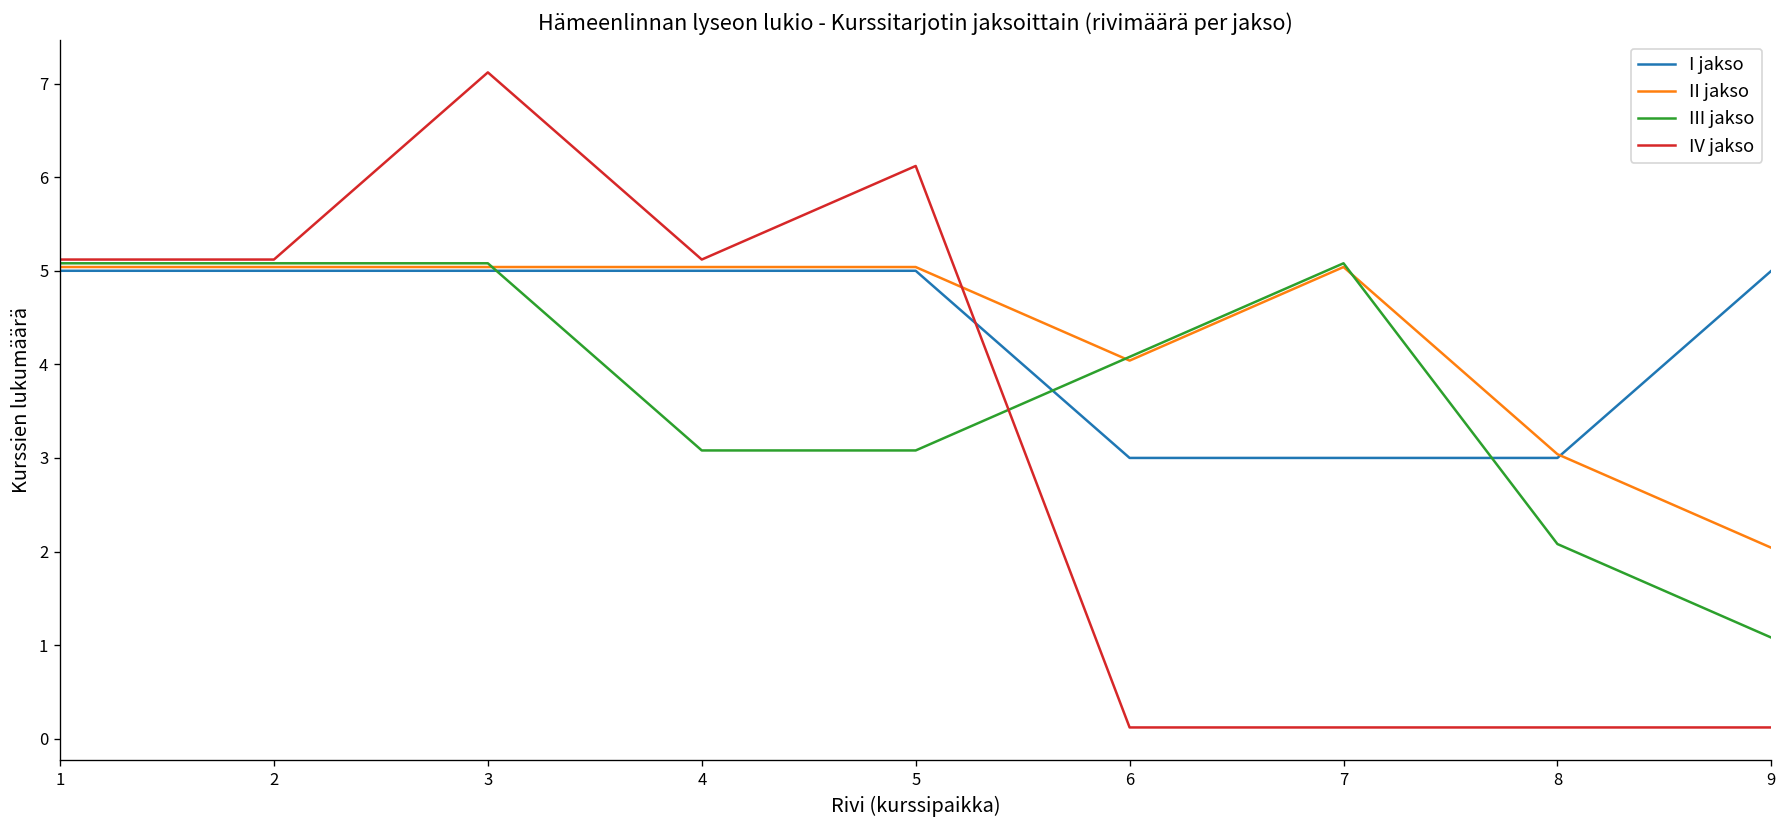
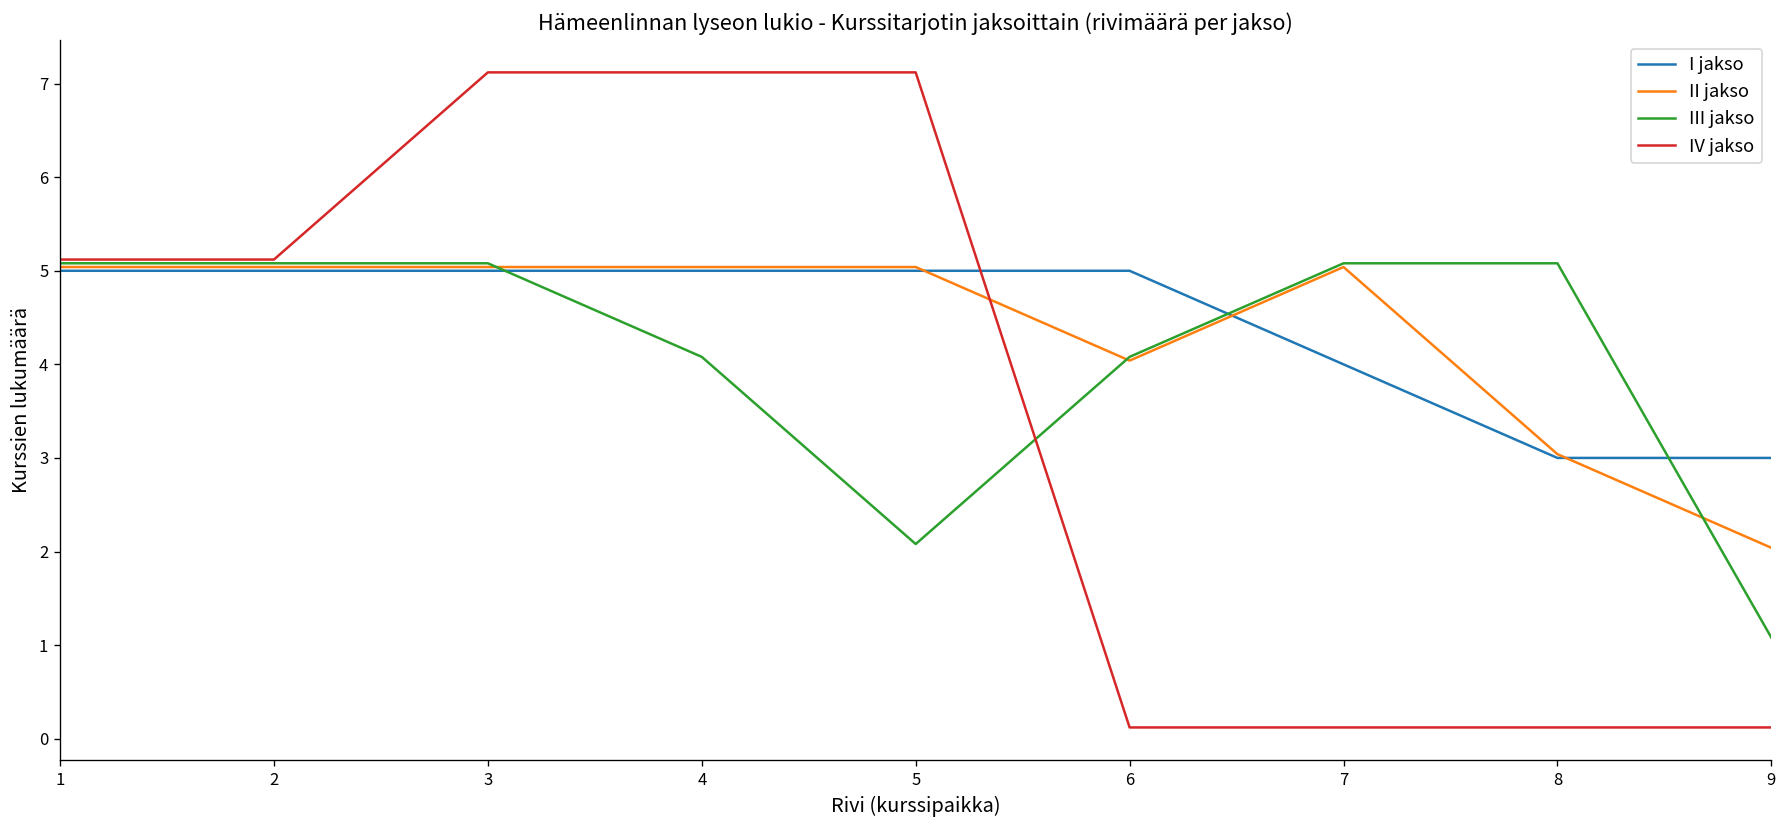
  {
    "I jakso": {
      "1": 5,
      "2": 5,
      "3": 5,
      "4": 5,
      "5": 5,
-     "6": 3,
-     "7": 3,
+     "6": 5,
+     "7": 4,
      "8": 3,
-     "9": 5
+     "9": 3
    },
    "II jakso": {
      "1": 5.0,
      "2": 5.0,
      "3": 5.0,
      "4": 5.0,
      "5": 5.0,
      "6": 4.0,
      "7": 5.0,
      "8": 3.0,
      "9": 2.0
    },
    "III jakso": {
      "1": 5.1,
      "2": 5.1,
      "3": 5.1,
-     "4": 3.1,
-     "5": 3.1,
+     "4": 4.1,
+     "5": 2.1,
      "6": 4.1,
      "7": 5.1,
-     "8": 2.1,
+     "8": 5.1,
      "9": 1.1
    },
    "IV jakso": {
      "1": 5.1,
      "2": 5.1,
      "3": 7.1,
-     "4": 5.1,
-     "5": 6.1,
+     "4": 7.1,
+     "5": 7.1,
      "6": 0.1,
      "7": 0.1,
      "8": 0.1,
      "9": 0.1
    }
  }
